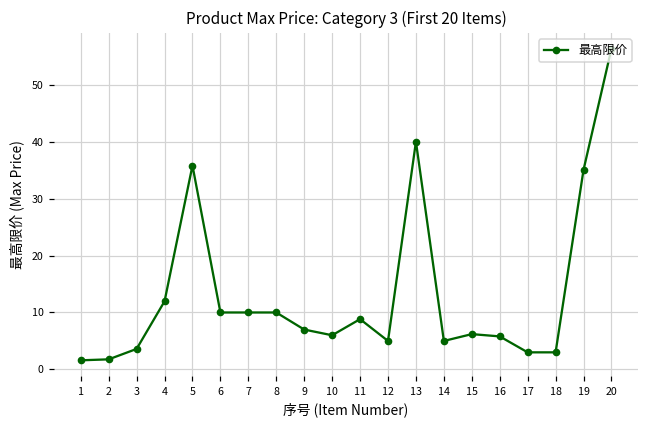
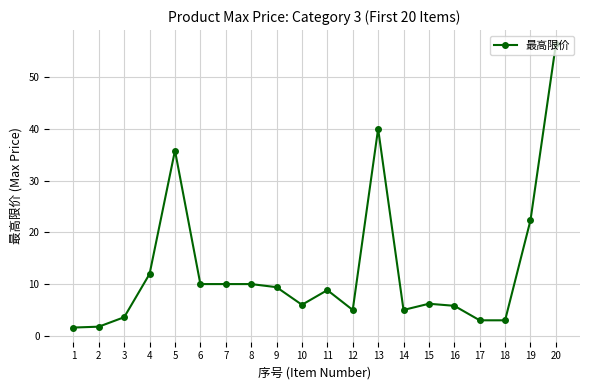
  {
    "1": 2,
    "2": 2,
    "3": 4,
    "4": 12,
    "5": 36,
    "6": 10,
    "7": 10,
    "8": 10,
-   "9": 7,
+   "9": 9,
    "10": 6,
    "11": 9,
    "12": 5,
    "13": 40,
    "14": 5,
    "15": 6,
    "16": 6,
    "17": 3,
    "18": 3,
-   "19": 35
+   "19": 22
  }
